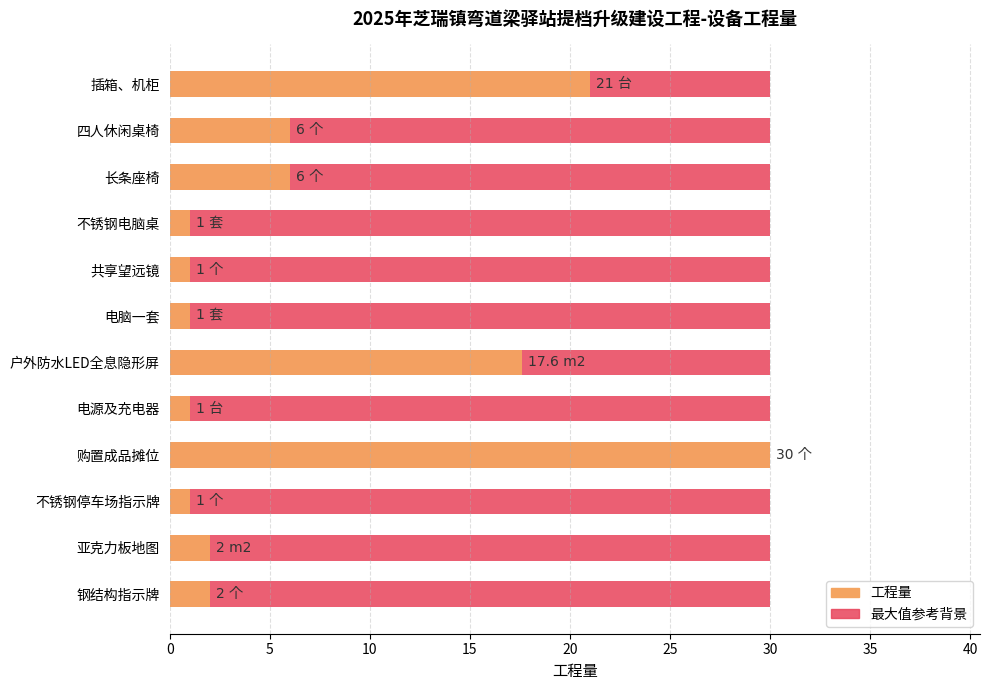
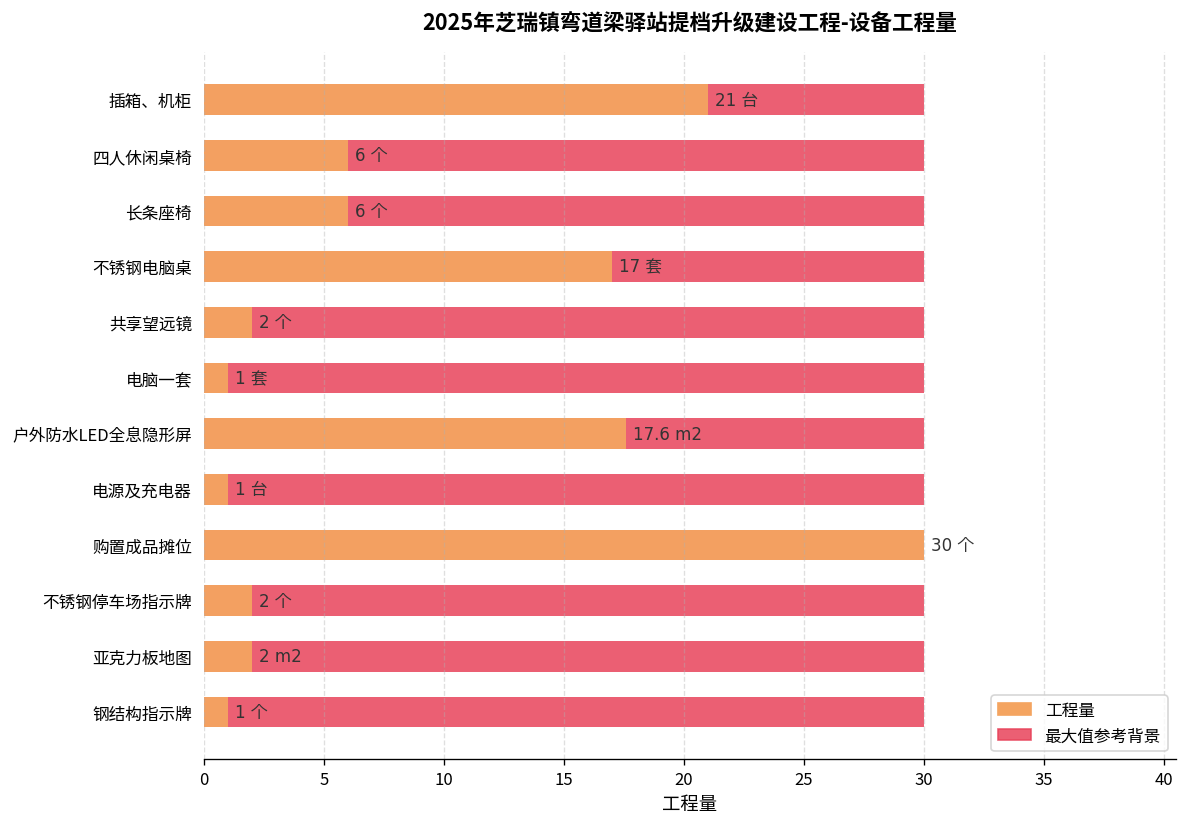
  {
    "工程量": {
-     "不锈钢电脑桌": 1,
-     "共享望远镜": 1,
+     "不锈钢电脑桌": 17,
+     "共享望远镜": 2,
      "购置成品摊位": 30,
-     "不锈钢停车场指示牌": 1,
-     "钢结构指示牌": 2
+     "不锈钢停车场指示牌": 2,
+     "钢结构指示牌": 1
    }
  }
